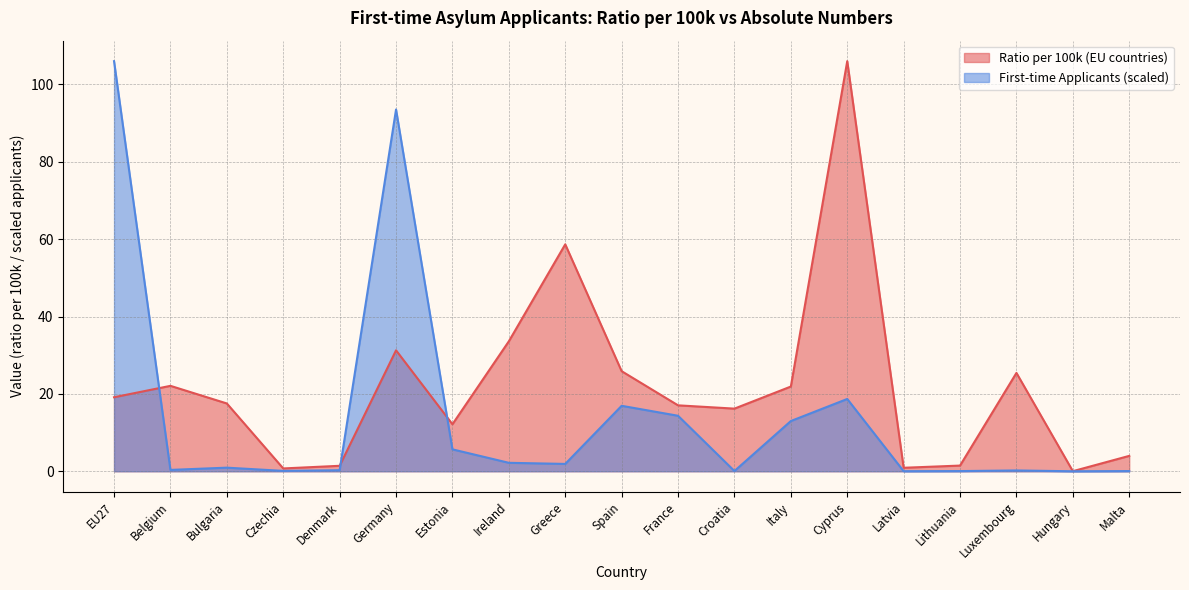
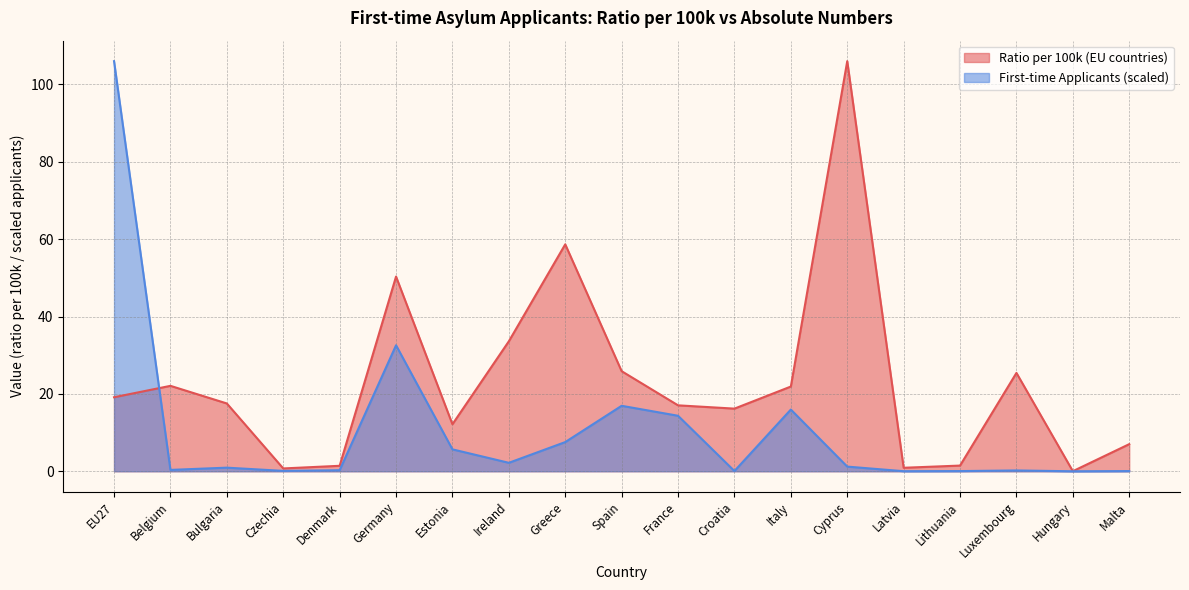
  {
    "Ratio per 100k (EU countries)": {
      "EU27": 19,
      "Belgium": 22,
      "Bulgaria": 18,
      "Denmark": 1,
-     "Germany": 31,
+     "Germany": 50,
      "Estonia": 12,
      "Ireland": 34,
      "Greece": 59,
      "Spain": 26,
      "France": 17,
      "Croatia": 16,
      "Italy": 22,
      "Cyprus": 106,
      "Latvia": 1,
      "Lithuania": 1,
      "Luxembourg": 25,
-     "Malta": 4
+     "Malta": 7
    },
    "First-time Applicants (scaled)": {
      "EU27": 106,
      "Belgium": 0,
      "Bulgaria": 1,
      "Denmark": 0,
-     "Germany": 94,
+     "Germany": 33,
      "Estonia": 6,
      "Ireland": 2,
-     "Greece": 2,
+     "Greece": 8,
      "Spain": 17,
      "France": 14,
      "Croatia": 0,
-     "Italy": 13,
-     "Cyprus": 19,
+     "Italy": 16,
+     "Cyprus": 1,
      "Latvia": 0,
      "Lithuania": 0,
      "Luxembourg": 0,
      "Malta": 0
    }
  }
